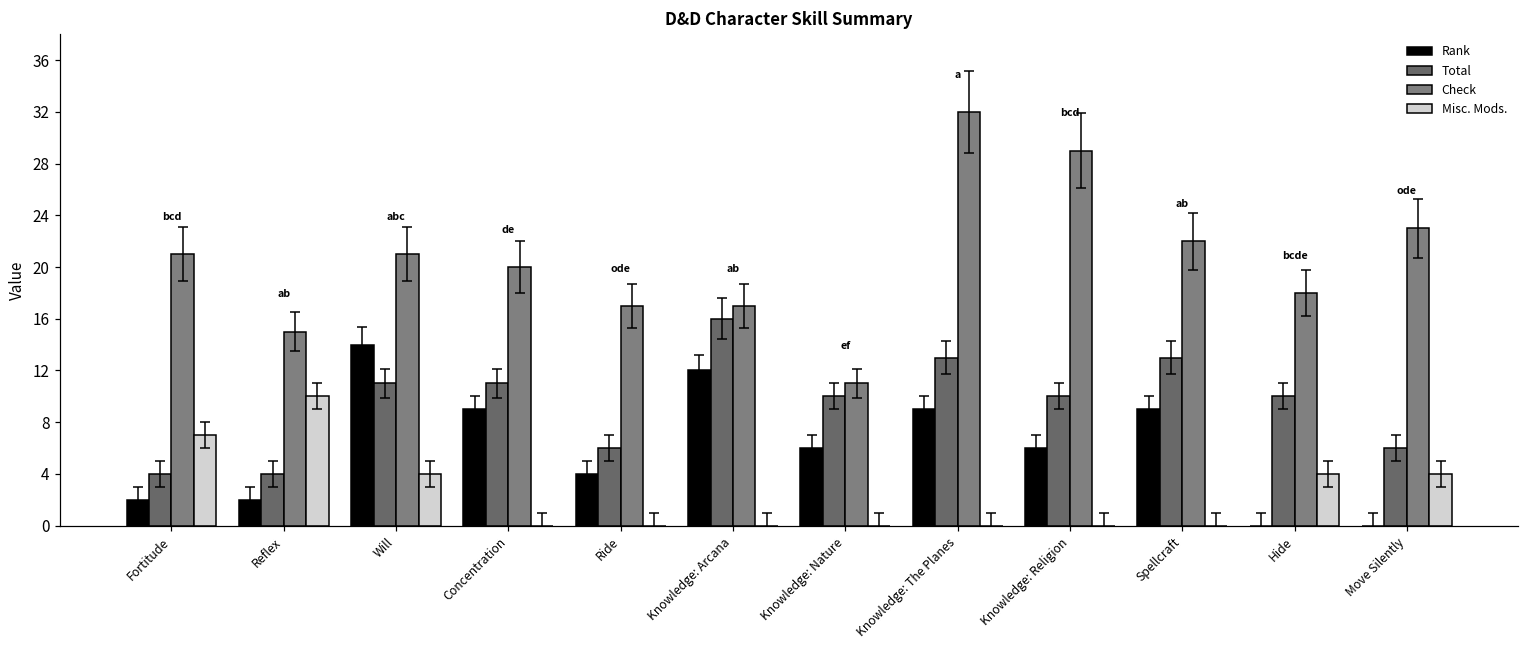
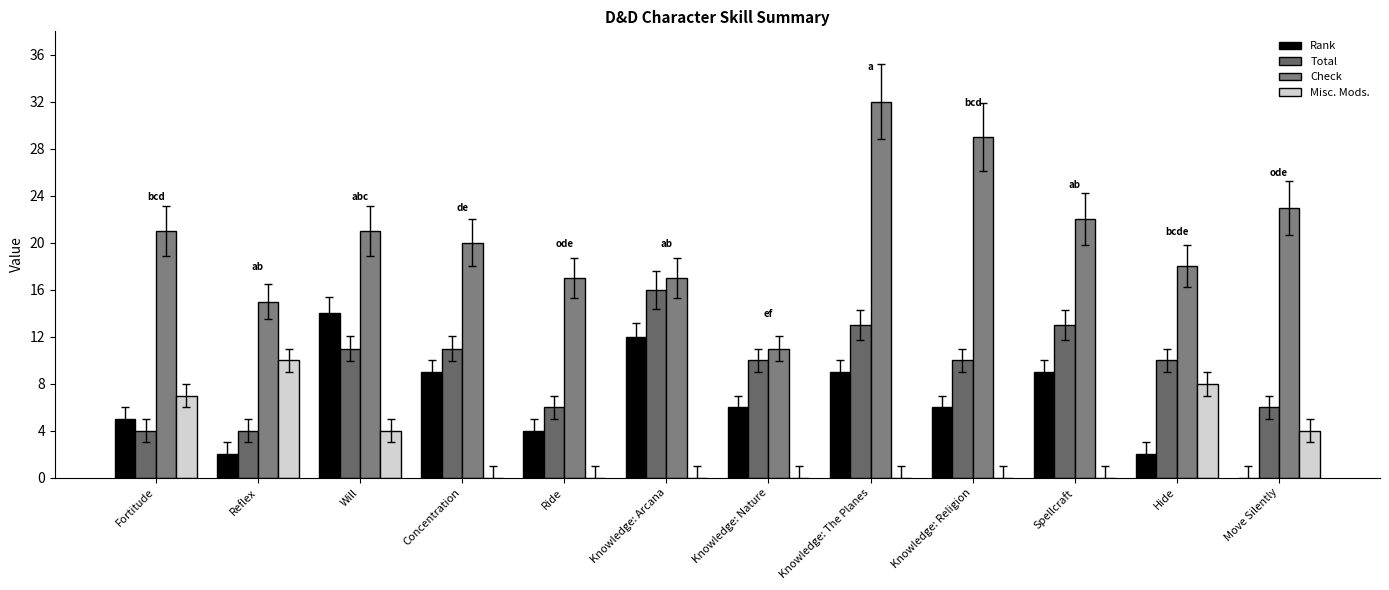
  {
    "Rank": {
-     "Fortitude": 2,
+     "Fortitude": 5,
      "Reflex": 2,
      "Will": 14,
      "Concentration": 9,
      "Ride": 4,
      "Knowledge: Arcana": 12,
      "Knowledge: Nature": 6,
      "Knowledge: The Planes": 9,
      "Knowledge: Religion": 6,
      "Spellcraft": 9,
-     "Hide": 0,
+     "Hide": 2,
      "Move Silently": 0
    },
    "Misc. Mods.": {
      "Fortitude": 7,
      "Reflex": 10,
      "Will": 4,
      "Concentration": 0,
      "Ride": 0,
      "Knowledge: Arcana": 0,
      "Knowledge: Nature": 0,
      "Knowledge: The Planes": 0,
      "Knowledge: Religion": 0,
      "Spellcraft": 0,
-     "Hide": 4,
+     "Hide": 8,
      "Move Silently": 4
    }
  }
